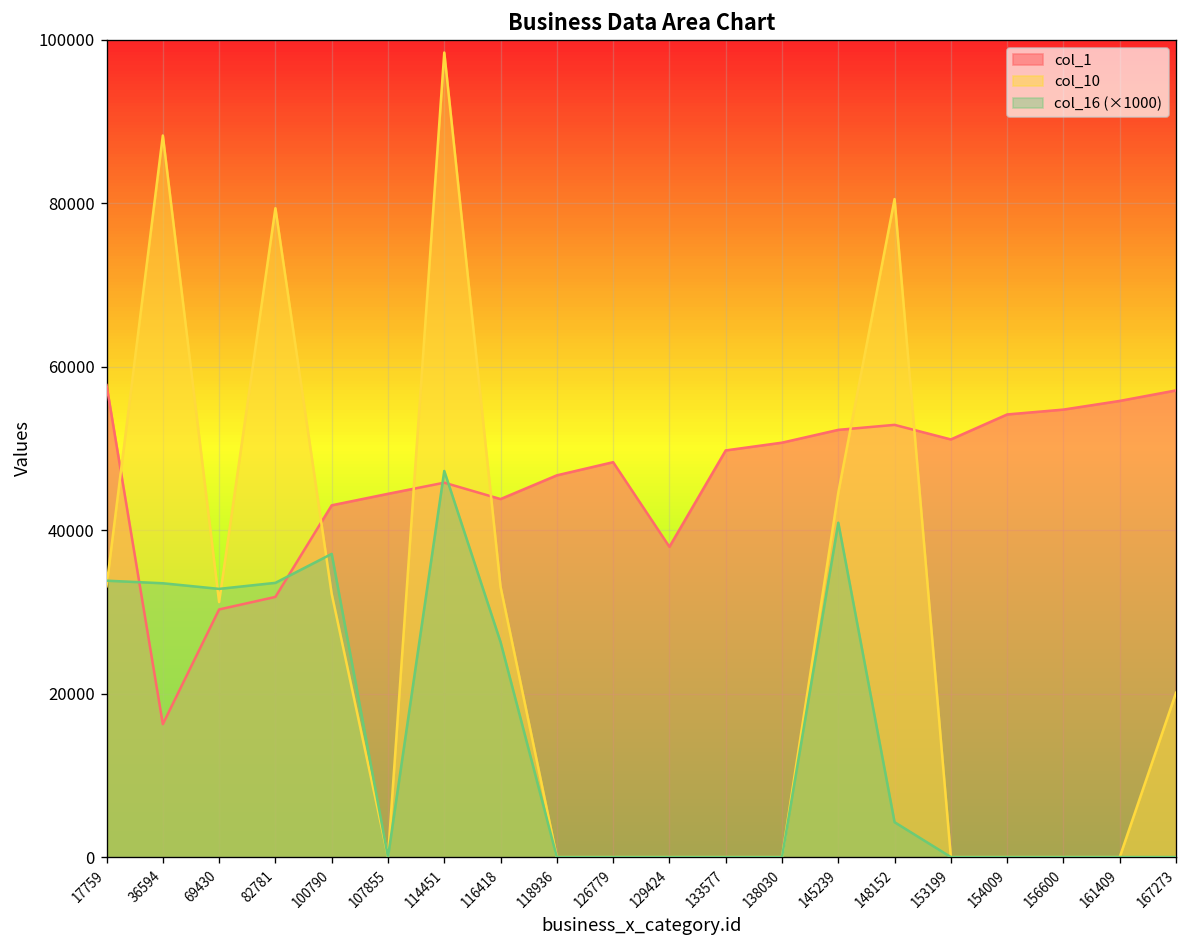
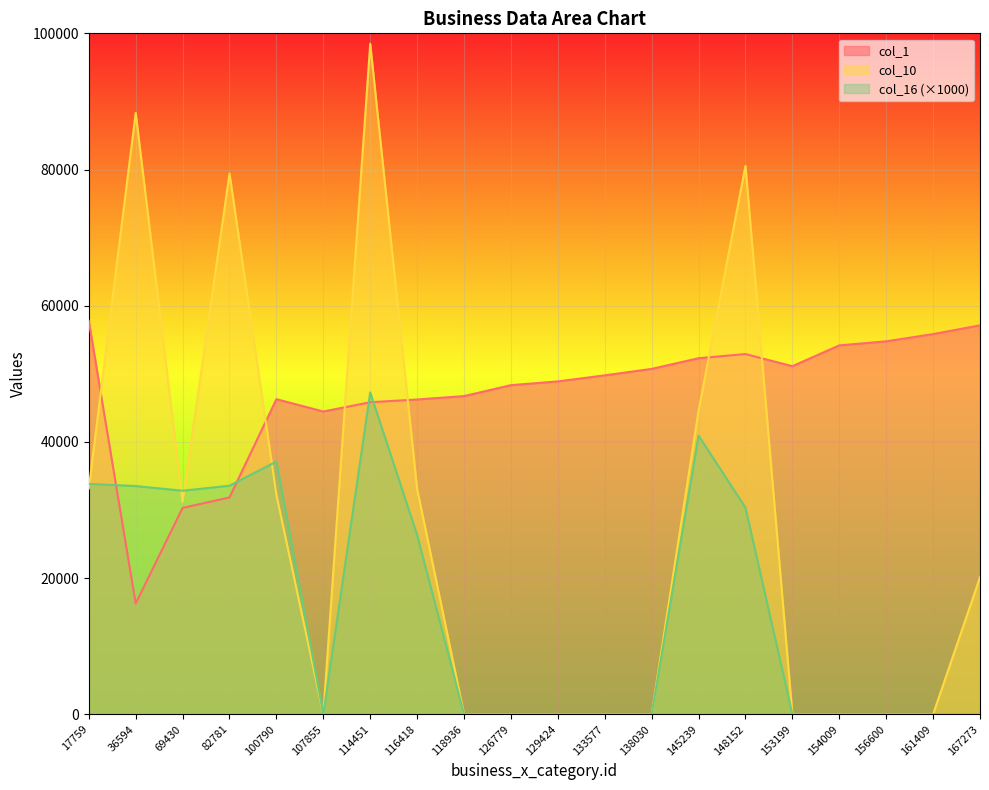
  {
    "col_1": {
      "17759": 58000,
      "36594": 16000,
      "69430": 30000,
      "82781": 32000,
-     "100790": 43000,
+     "100790": 46000,
      "107855": 44000,
      "114451": 46000,
-     "116418": 44000,
+     "116418": 46000,
      "118936": 47000,
      "126779": 48000,
-     "129424": 38000,
+     "129424": 49000,
      "133577": 50000,
      "138030": 51000,
      "145239": 52000,
      "148152": 53000,
      "153199": 51000,
      "154009": 54000,
      "156600": 55000,
      "161409": 56000,
      "167273": 57000
    },
    "col_10": {
      "17759": 33000,
      "36594": 88000,
      "69430": 31000,
      "82781": 79000,
      "100790": 32000,
      "114451": 98000,
      "116418": 33000,
      "145239": 45000,
      "148152": 81000,
      "167273": 20000
    },
    "col_16 (×1000)": {
      "17759": 34000,
      "36594": 34000,
      "69430": 33000,
      "82781": 34000,
      "100790": 37000,
      "114451": 47000,
      "116418": 26000,
      "145239": 41000,
-     "148152": 4000,
+     "148152": 30000,
      "167273": 0
    }
  }
